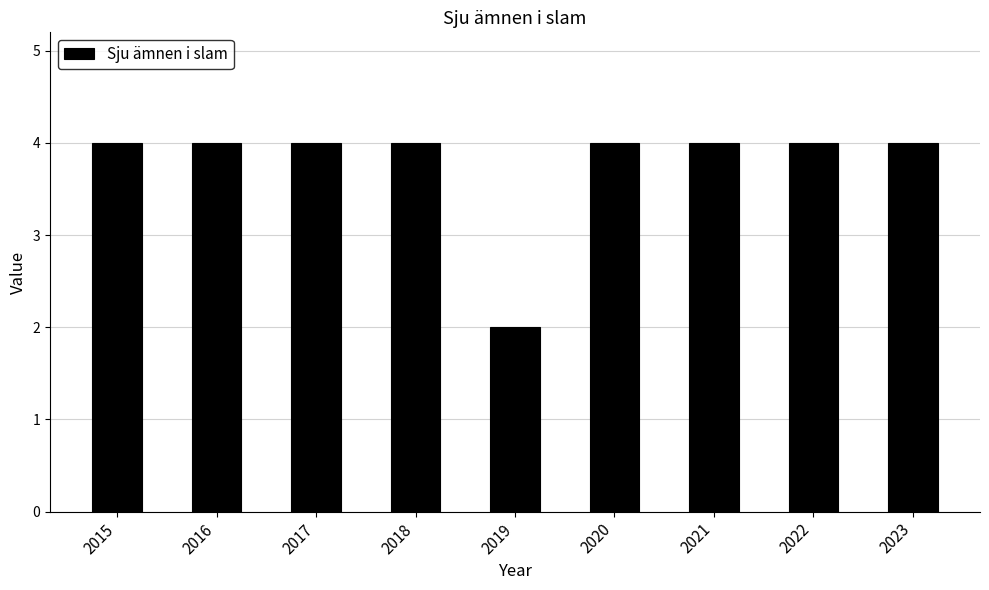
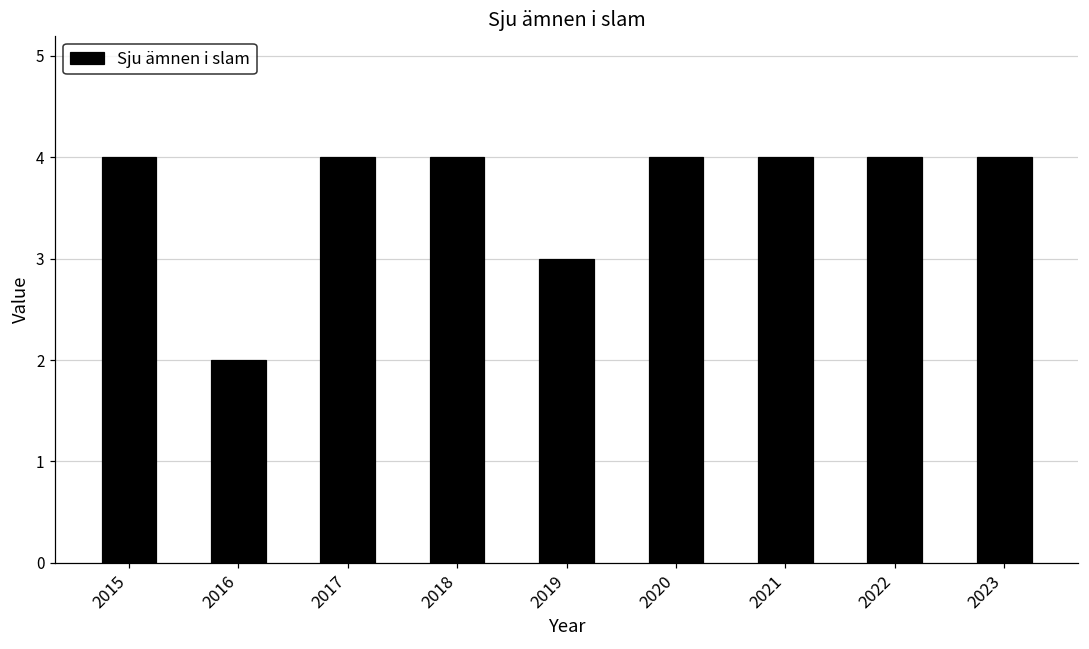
  {
    "2015": 4,
-   "2016": 4,
+   "2016": 2,
    "2017": 4,
    "2018": 4,
-   "2019": 2,
+   "2019": 3,
    "2020": 4,
    "2021": 4,
    "2022": 4,
    "2023": 4
  }
